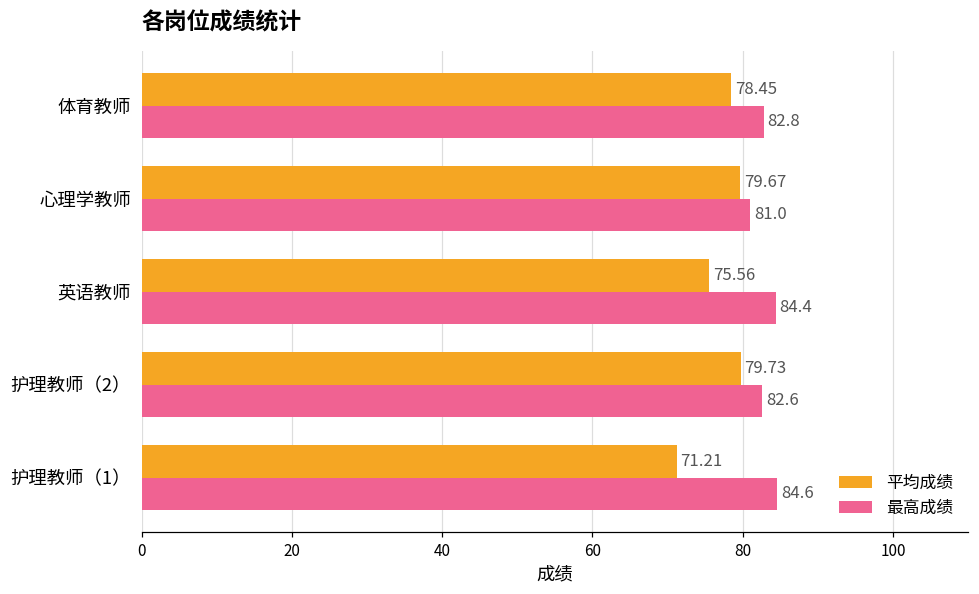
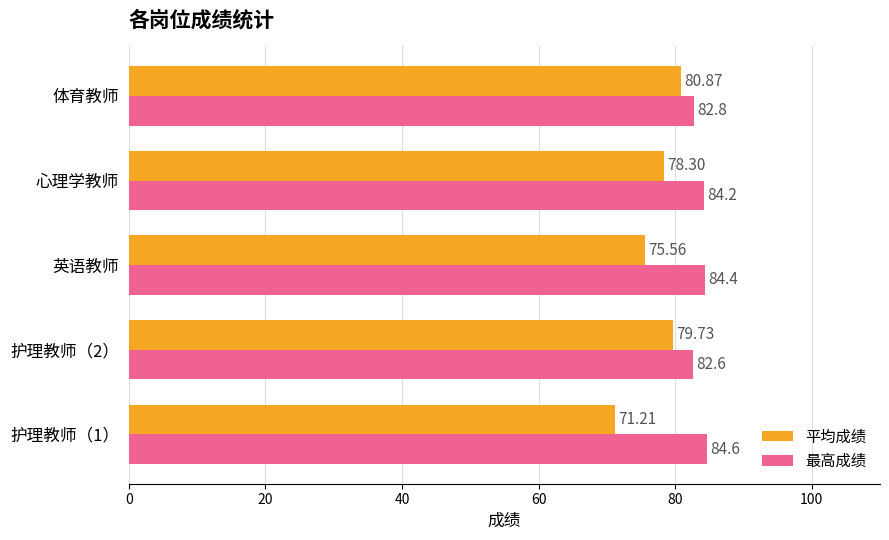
  {
    "平均成绩": {
-     "体育教师": 78.45,
-     "心理学教师": 79.67,
+     "体育教师": 80.87,
+     "心理学教师": 78.30,
      "英语教师": 75.56,
      "护理教师（2）": 79.73,
      "护理教师（1）": 71.21
    },
    "最高成绩": {
      "体育教师": 82.8,
-     "心理学教师": 81.0,
+     "心理学教师": 84.2,
      "英语教师": 84.4,
      "护理教师（2）": 82.6,
      "护理教师（1）": 84.6
    }
  }
